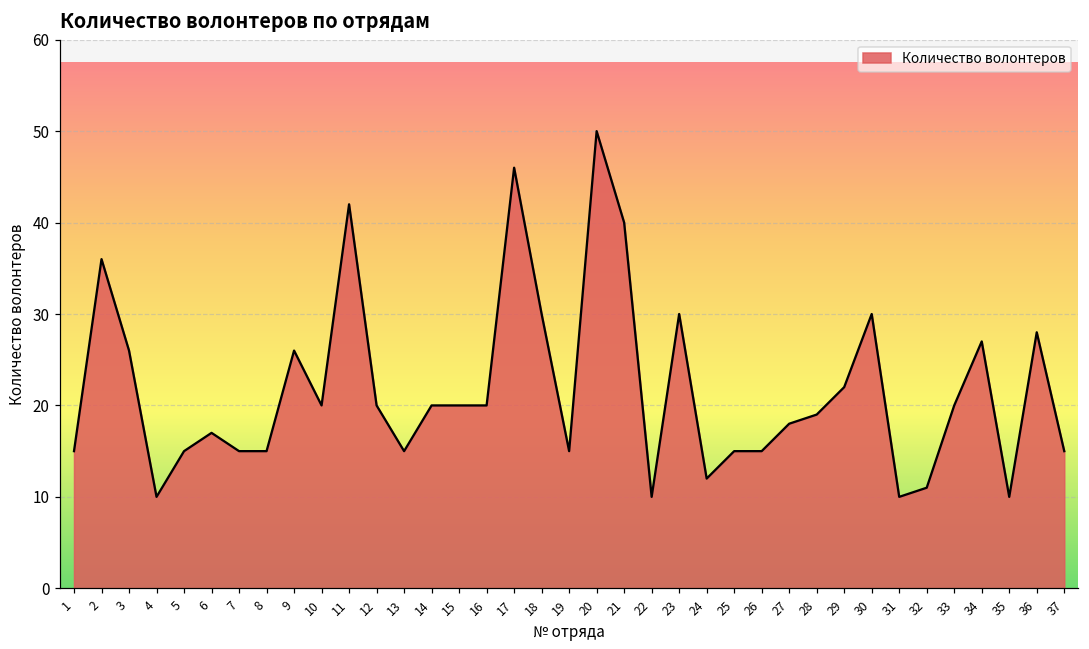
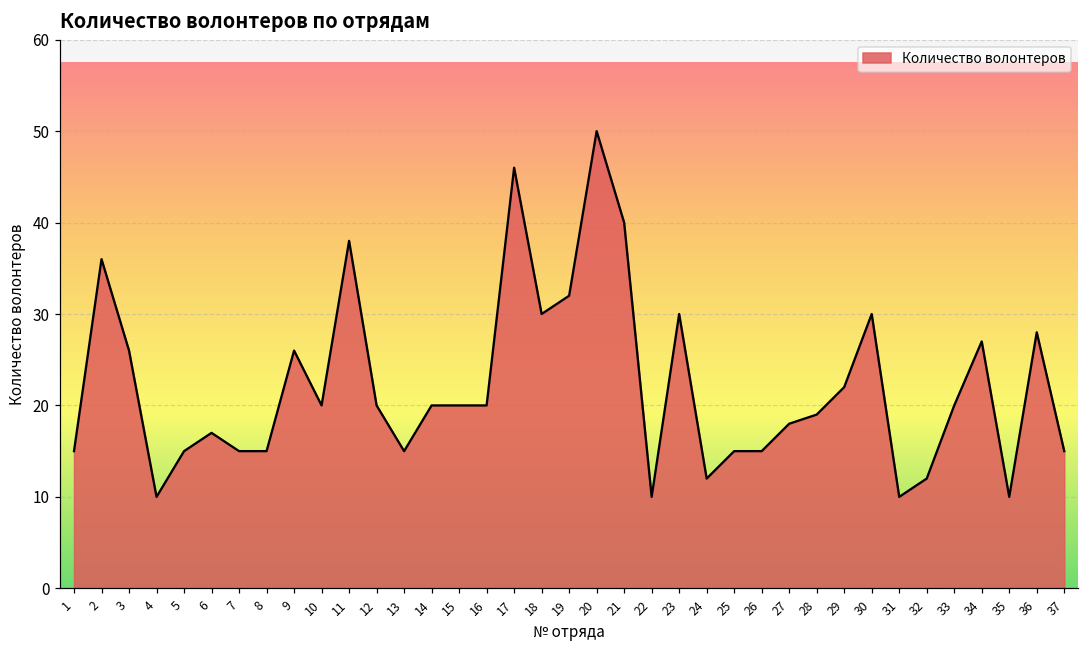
  {
    "1": 15,
    "2": 36,
    "3": 26,
    "4": 10,
    "5": 15,
    "6": 17,
    "7": 15,
    "8": 15,
    "9": 26,
    "10": 20,
-   "11": 42,
+   "11": 38,
    "12": 20,
    "13": 15,
    "14": 20,
    "15": 20,
    "16": 20,
    "17": 46,
    "18": 30,
-   "19": 15,
+   "19": 32,
    "20": 50,
    "21": 40,
    "22": 10,
    "23": 30,
    "24": 12,
    "25": 15,
    "26": 15,
    "27": 18,
    "28": 19,
    "29": 22,
    "30": 30,
    "31": 10,
-   "32": 11,
+   "32": 12,
    "33": 20,
    "34": 27,
    "35": 10,
    "36": 28,
    "37": 15
  }
